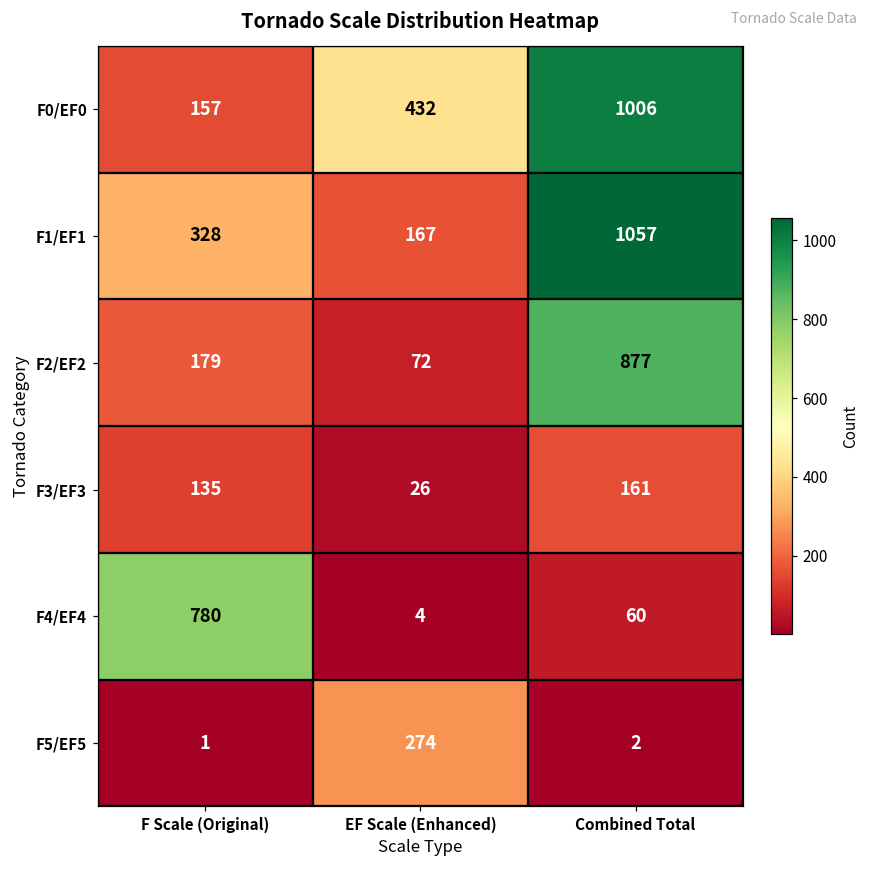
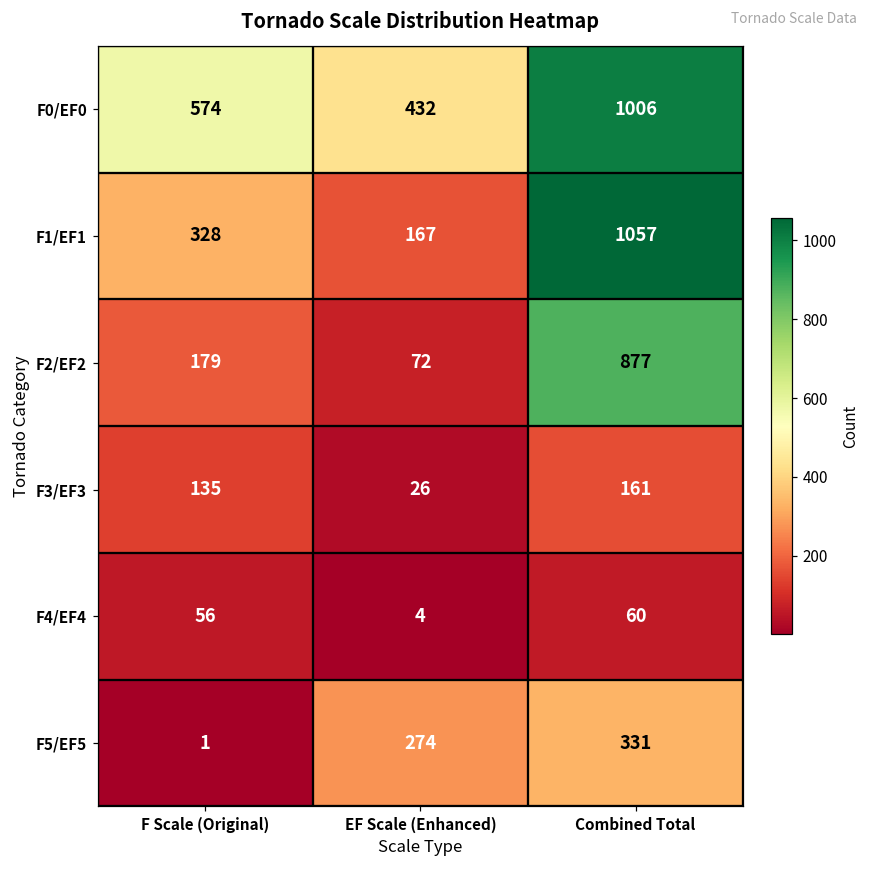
  {
    "F0/EF0": {
-     "F Scale (Original)": 157,
+     "F Scale (Original)": 574,
      "EF Scale (Enhanced)": 432,
      "Combined Total": 1006
    },
    "F1/EF1": {
      "F Scale (Original)": 328,
      "EF Scale (Enhanced)": 167,
      "Combined Total": 1057
    },
    "F2/EF2": {
      "F Scale (Original)": 179,
      "EF Scale (Enhanced)": 72,
      "Combined Total": 877
    },
    "F3/EF3": {
      "F Scale (Original)": 135,
      "EF Scale (Enhanced)": 26,
      "Combined Total": 161
    },
    "F4/EF4": {
-     "F Scale (Original)": 780,
+     "F Scale (Original)": 56,
      "EF Scale (Enhanced)": 4,
      "Combined Total": 60
    },
    "F5/EF5": {
      "F Scale (Original)": 1,
      "EF Scale (Enhanced)": 274,
-     "Combined Total": 2
+     "Combined Total": 331
    }
  }
